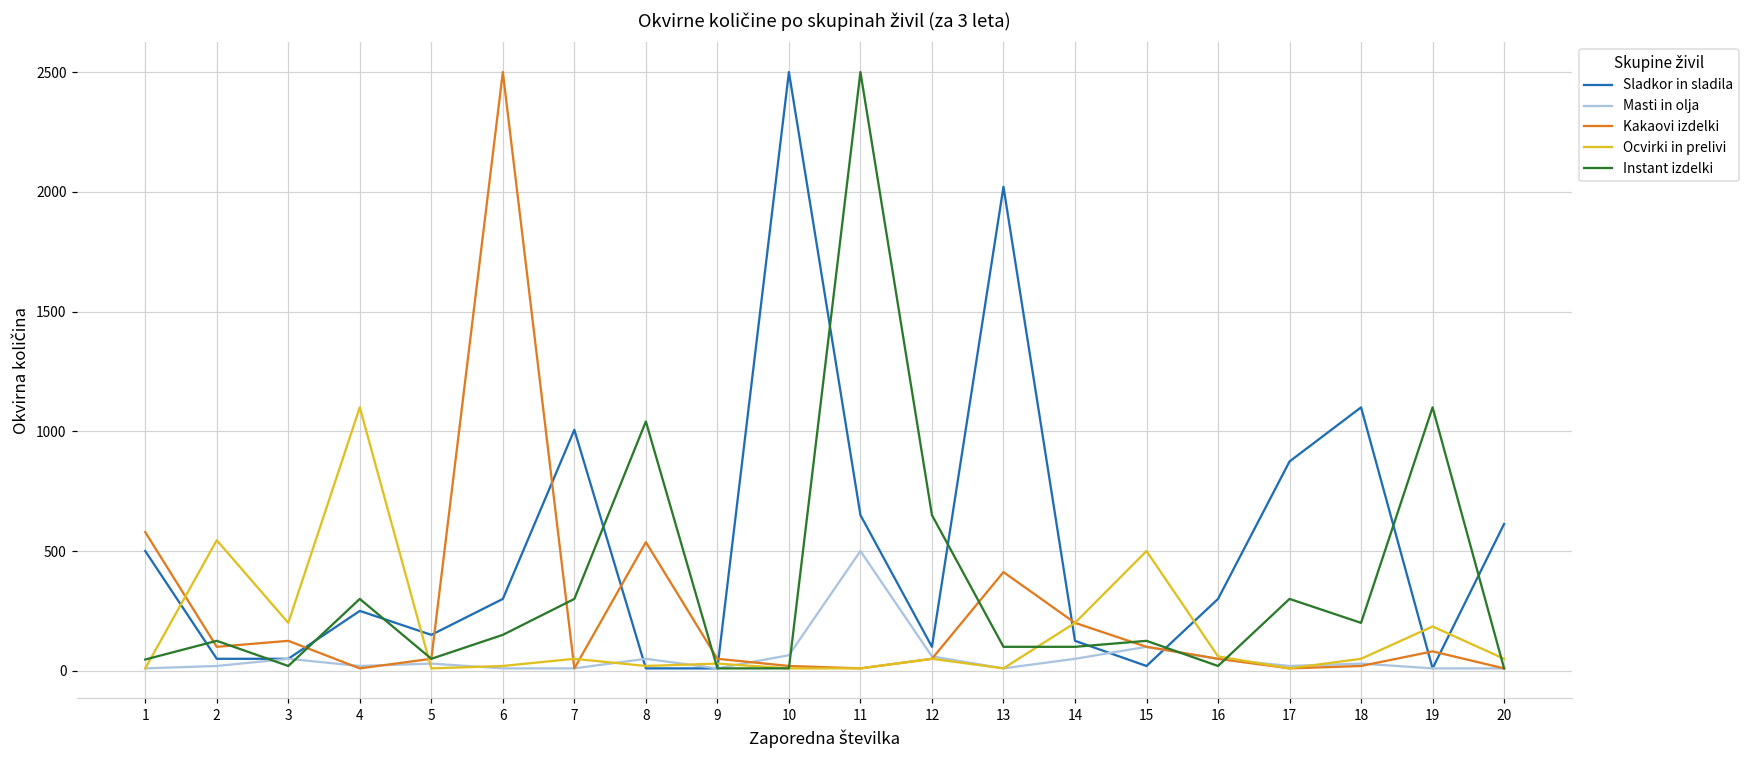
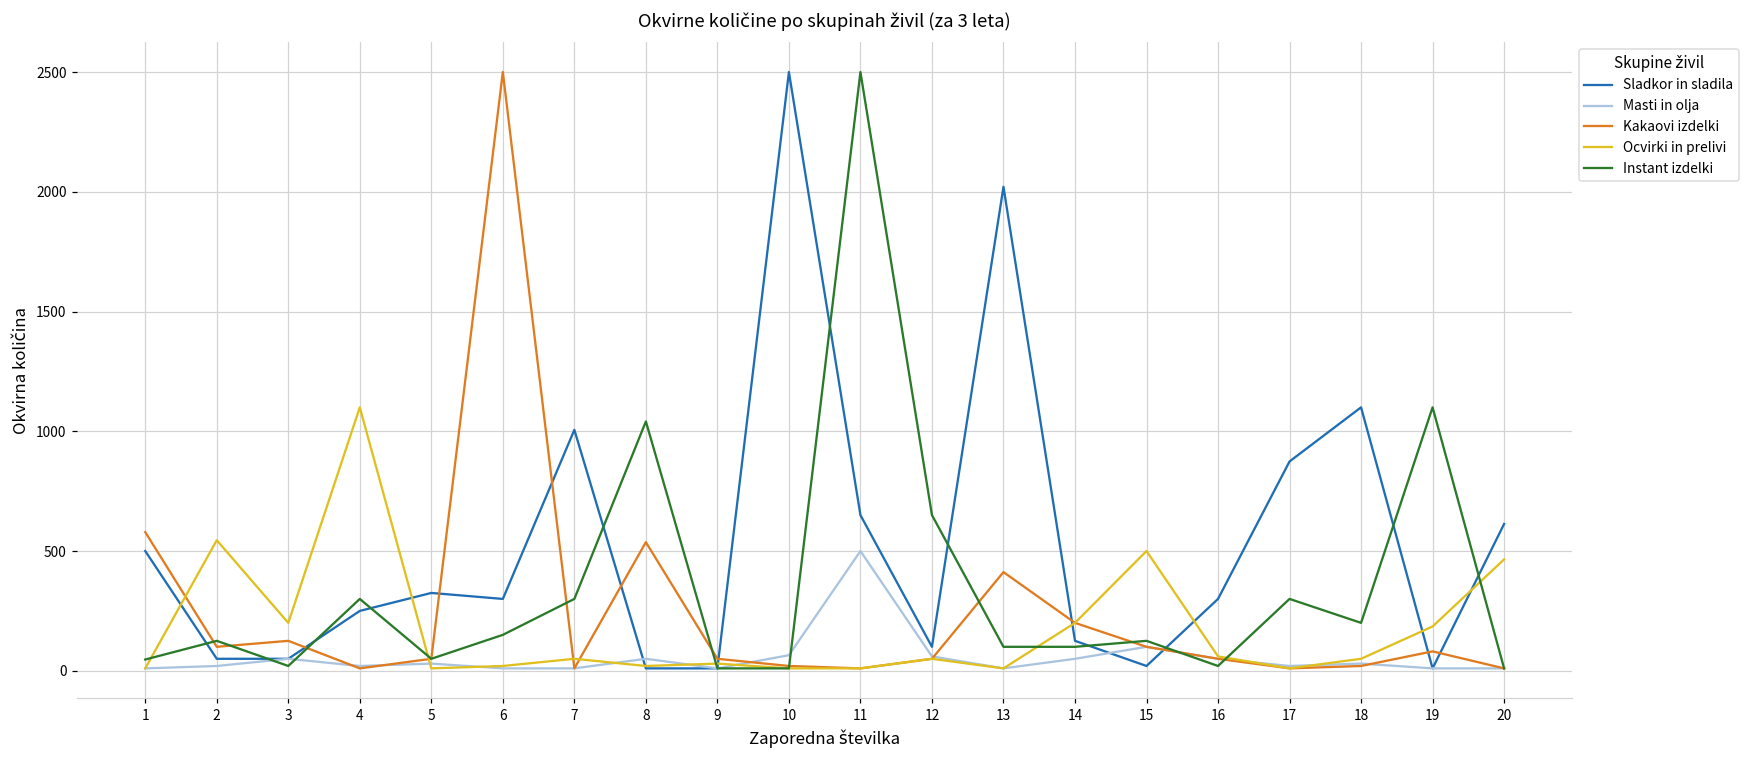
  {
    "Sladkor in sladila": {
      "1": 500,
      "2": 50,
      "4": 250,
-     "5": 150,
+     "5": 330,
      "6": 300,
      "7": 1010,
      "10": 2500,
      "11": 650,
      "12": 100,
      "13": 2020,
      "14": 130,
      "15": 20,
      "16": 300,
      "17": 870,
      "18": 1100,
      "20": 610
    },
    "Masti in olja": {
      "2": 20,
      "5": 30,
      "8": 50,
      "10": 70,
      "11": 500,
      "14": 50
    },
    "Kakaovi izdelki": {
      "1": 580,
      "2": 100,
      "3": 130,
      "6": 2500,
      "8": 540,
      "9": 50,
      "13": 410,
      "19": 80
    },
    "Ocvirki in prelivi": {
      "2": 550,
      "3": 200,
      "4": 1100,
      "5": 10,
      "7": 50,
      "9": 30,
      "15": 500,
      "18": 50,
      "19": 190,
-     "20": 50
+     "20": 470
    },
    "Instant izdelki": {
      "1": 50,
      "2": 130,
      "3": 20,
      "4": 300,
      "6": 150,
      "7": 300,
      "8": 1040,
      "11": 2500,
      "12": 650,
      "13": 100,
      "14": 100,
      "15": 130,
      "16": 20,
      "17": 300,
      "18": 200,
      "19": 1100
    }
  }
